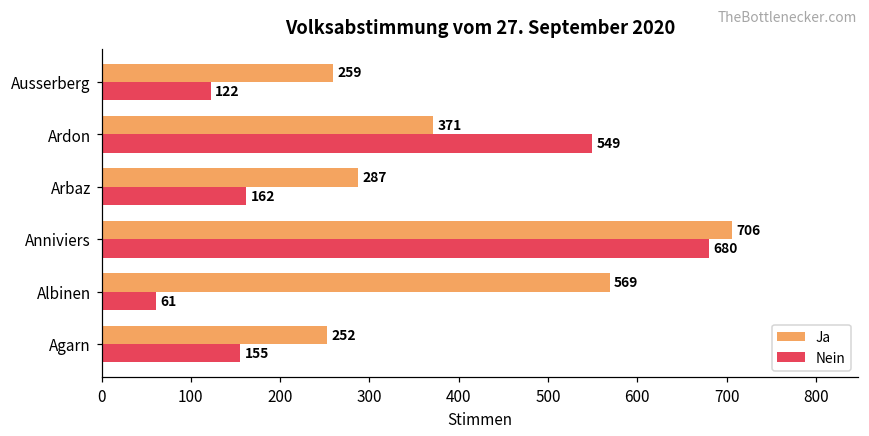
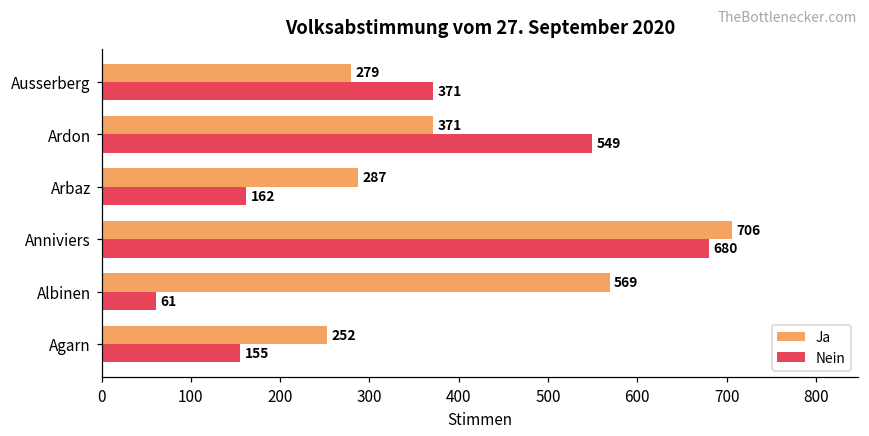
  {
    "Ja": {
-     "Ausserberg": 259,
+     "Ausserberg": 279,
      "Ardon": 371,
      "Arbaz": 287,
      "Anniviers": 706,
      "Albinen": 569,
      "Agarn": 252
    },
    "Nein": {
-     "Ausserberg": 122,
+     "Ausserberg": 371,
      "Ardon": 549,
      "Arbaz": 162,
      "Anniviers": 680,
      "Albinen": 61,
      "Agarn": 155
    }
  }
